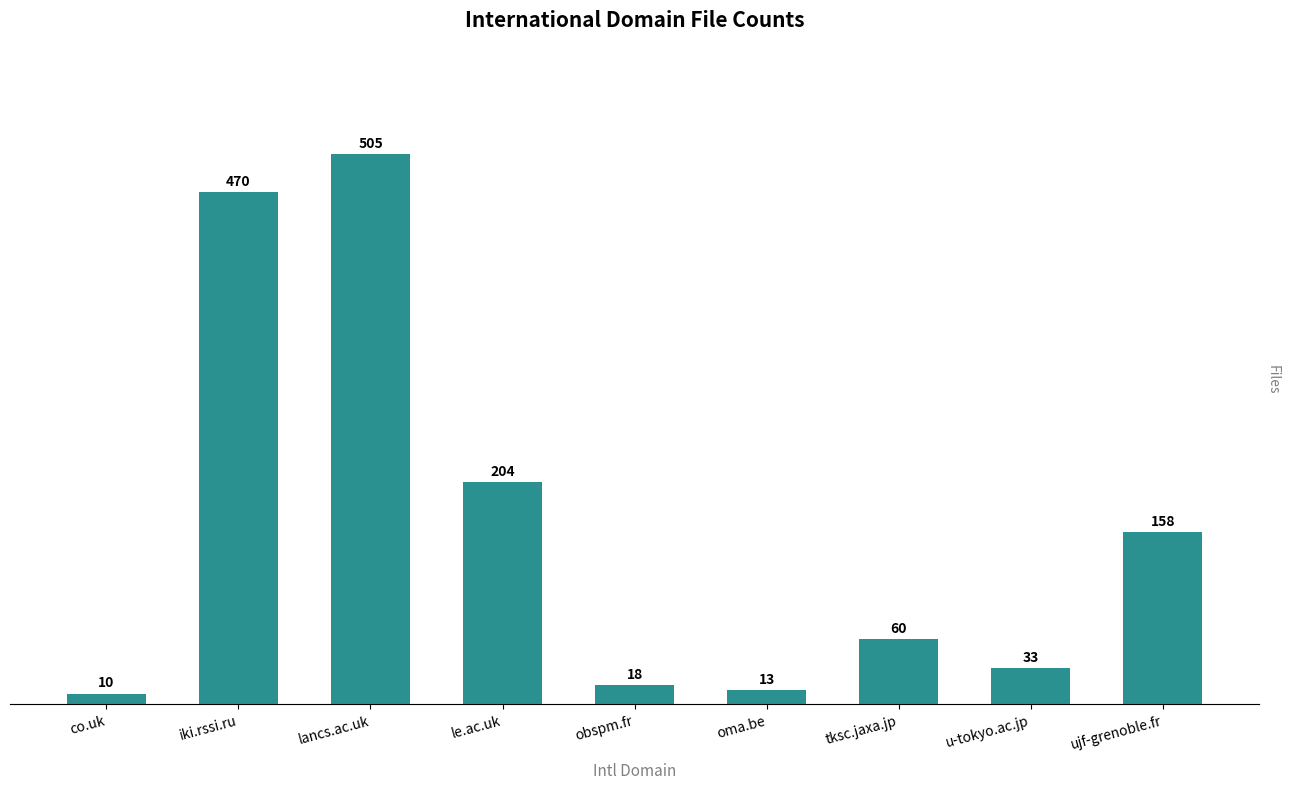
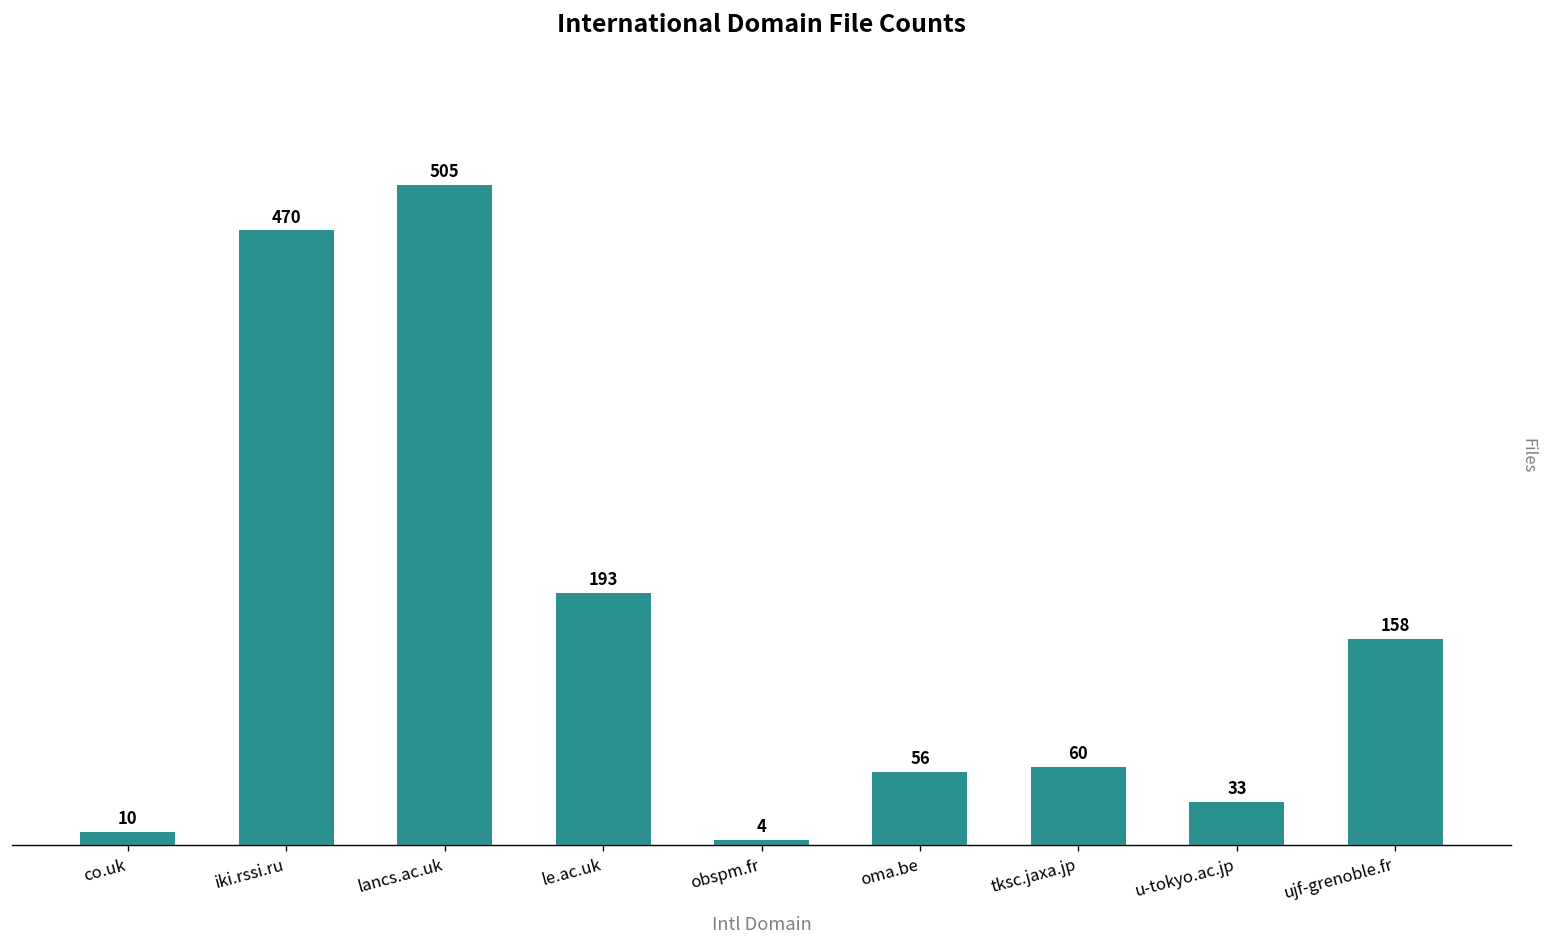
  {
    "co.uk": 10,
    "iki.rssi.ru": 470,
    "lancs.ac.uk": 505,
-   "le.ac.uk": 204,
-   "obspm.fr": 18,
-   "oma.be": 13,
+   "le.ac.uk": 193,
+   "obspm.fr": 4,
+   "oma.be": 56,
    "tksc.jaxa.jp": 60,
    "u-tokyo.ac.jp": 33,
    "ujf-grenoble.fr": 158
  }
